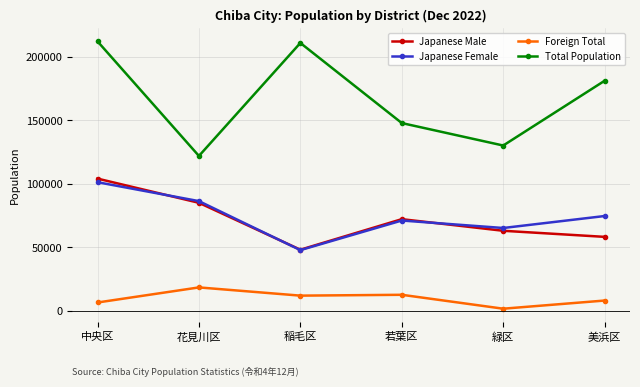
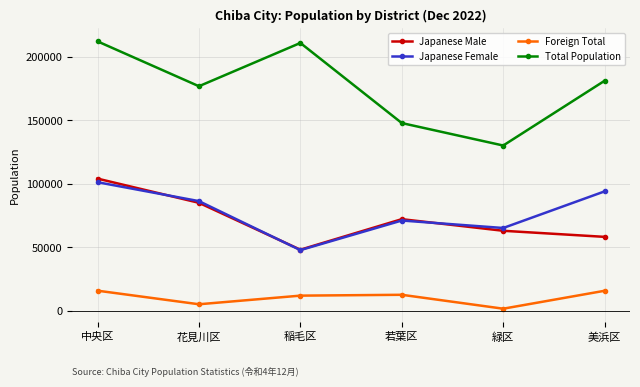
  {
    "Japanese Male": {
      "中央区": 104000,
      "緑区": 63000,
      "美浜区": 58000
    },
    "Japanese Female": {
      "中央区": 101000,
      "緑区": 65000,
-     "美浜区": 75000
+     "美浜区": 94000
    },
    "Foreign Total": {
-     "中央区": 7000,
-     "花見川区": 19000,
+     "中央区": 16000,
+     "花見川区": 5000,
      "稲毛区": 12000,
      "若葉区": 13000,
      "緑区": 2000,
-     "美浜区": 8000
+     "美浜区": 16000
    },
    "Total Population": {
      "中央区": 212000,
-     "花見川区": 122000,
+     "花見川区": 177000,
      "稲毛区": 211000,
      "若葉区": 148000,
      "緑区": 130000,
      "美浜区": 181000
    }
  }
